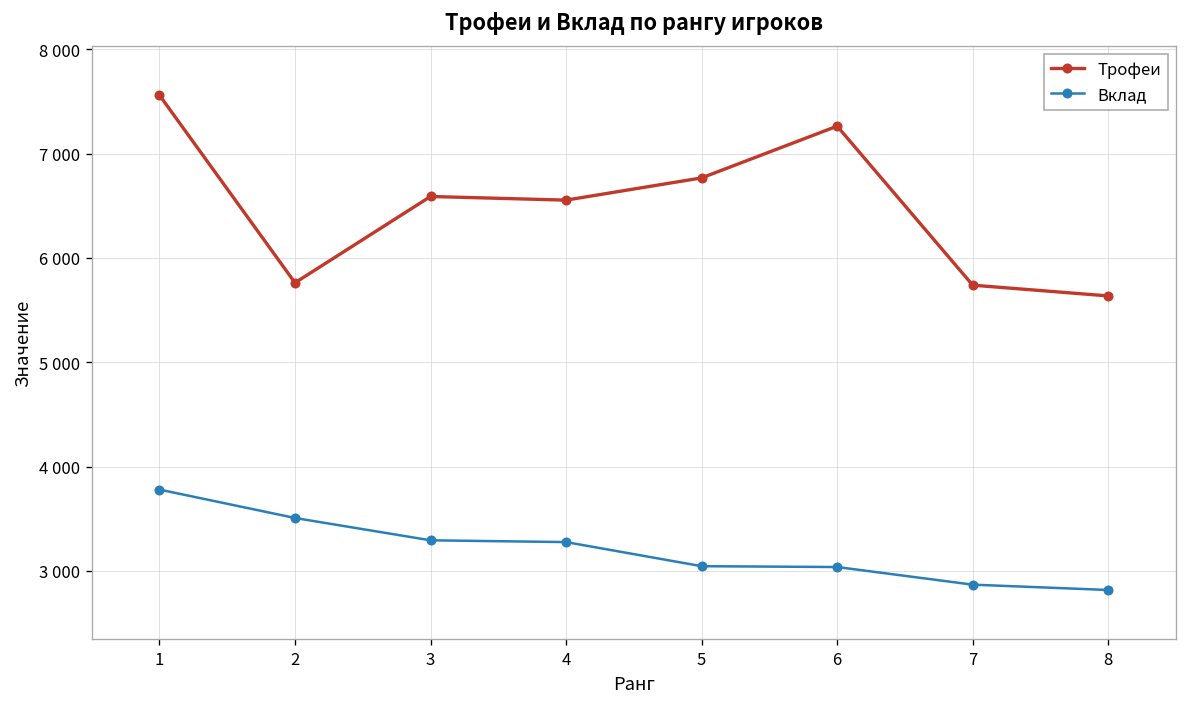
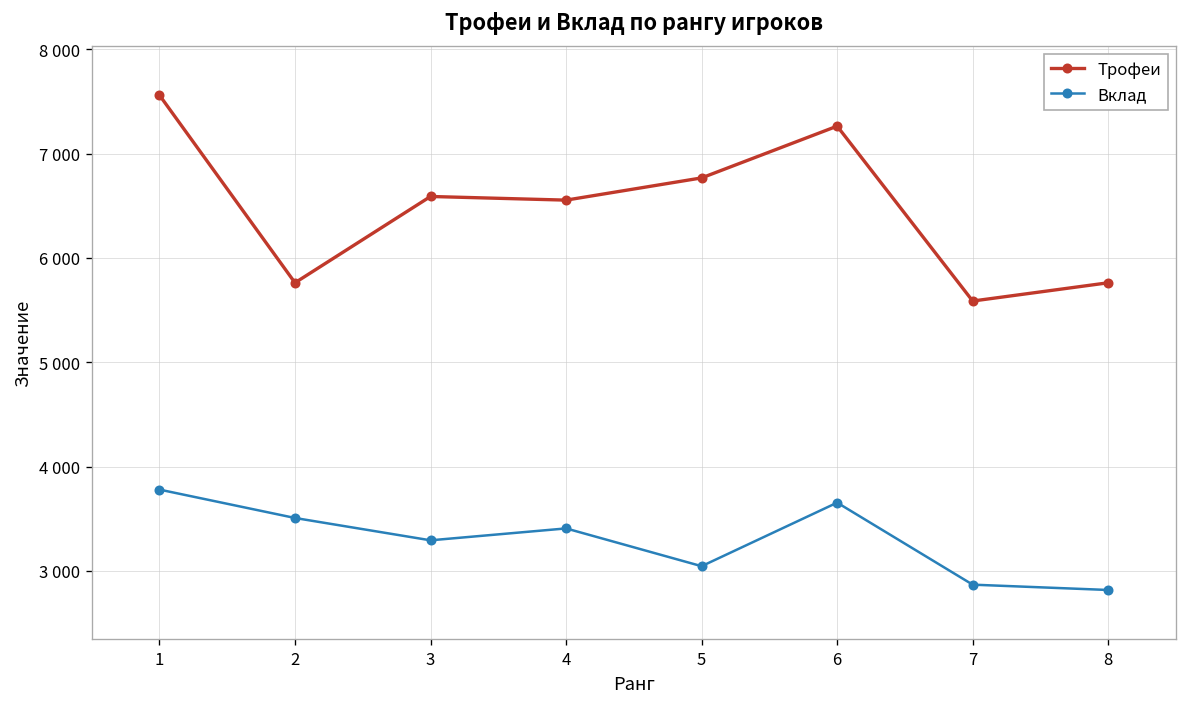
  {
    "Трофеи": {
      "1": 7600,
      "2": 5800,
      "3": 6600,
      "4": 6600,
      "5": 6800,
      "6": 7300,
-     "7": 5700,
-     "8": 5600
+     "7": 5600,
+     "8": 5800
    },
    "Вклад": {
      "1": 3800,
      "2": 3500,
      "3": 3300,
-     "4": 3300,
+     "4": 3400,
      "5": 3000,
-     "6": 3000,
+     "6": 3700,
      "7": 2900,
      "8": 2800
    }
  }
